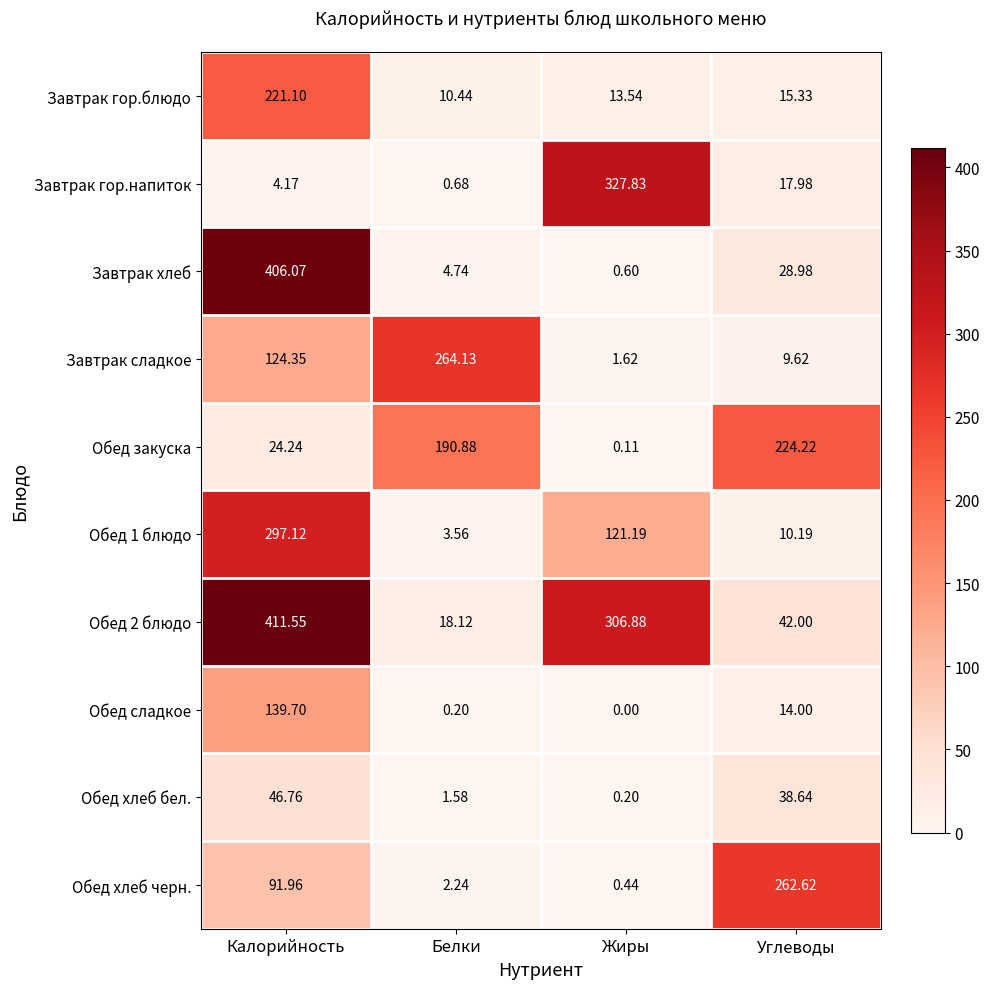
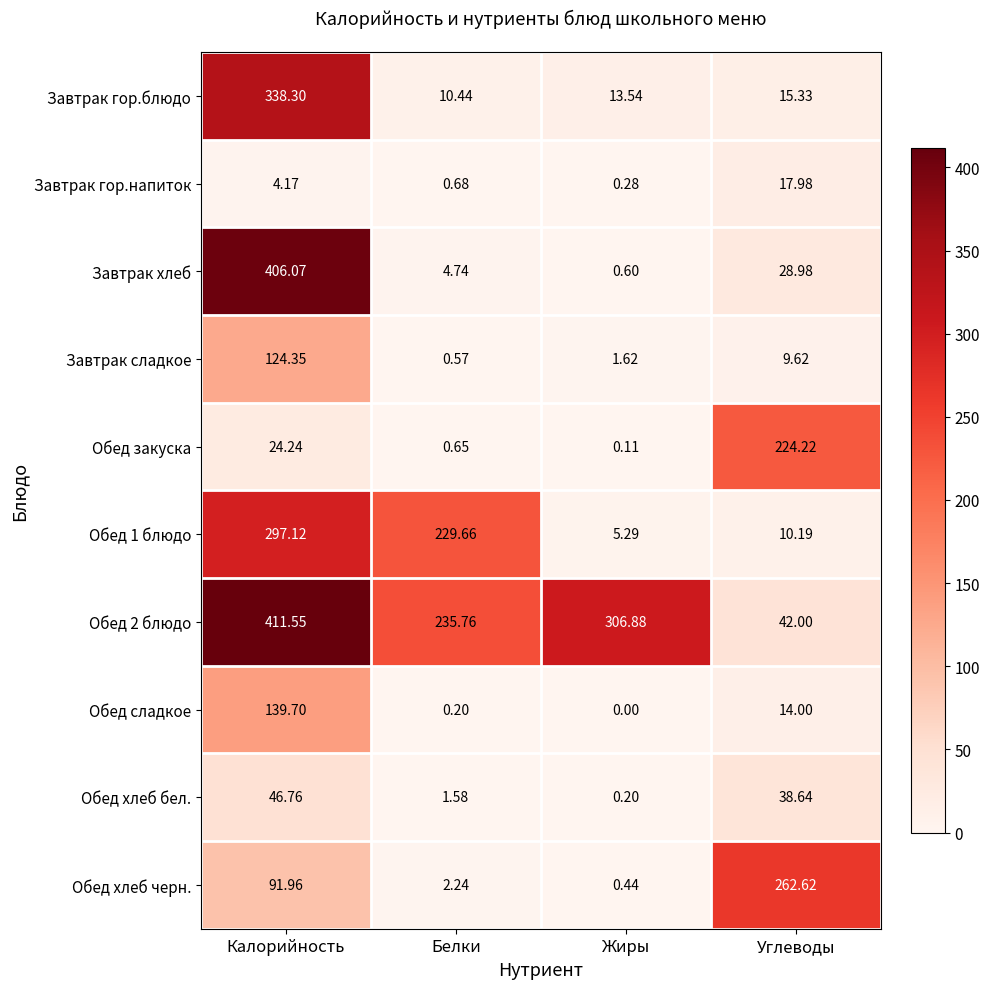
  {
    "Завтрак гор.блюдо": {
-     "Калорийность": 221.10,
+     "Калорийность": 338.30,
      "Белки": 10.44,
      "Жиры": 13.54,
      "Углеводы": 15.33
    },
    "Завтрак гор.напиток": {
      "Калорийность": 4.17,
      "Белки": 0.68,
-     "Жиры": 327.83,
+     "Жиры": 0.28,
      "Углеводы": 17.98
    },
    "Завтрак хлеб": {
      "Калорийность": 406.07,
      "Белки": 4.74,
      "Жиры": 0.60,
      "Углеводы": 28.98
    },
    "Завтрак сладкое": {
      "Калорийность": 124.35,
-     "Белки": 264.13,
+     "Белки": 0.57,
      "Жиры": 1.62,
      "Углеводы": 9.62
    },
    "Обед закуска": {
      "Калорийность": 24.24,
-     "Белки": 190.88,
+     "Белки": 0.65,
      "Жиры": 0.11,
      "Углеводы": 224.22
    },
    "Обед 1 блюдо": {
      "Калорийность": 297.12,
-     "Белки": 3.56,
-     "Жиры": 121.19,
+     "Белки": 229.66,
+     "Жиры": 5.29,
      "Углеводы": 10.19
    },
    "Обед 2 блюдо": {
      "Калорийность": 411.55,
-     "Белки": 18.12,
+     "Белки": 235.76,
      "Жиры": 306.88,
      "Углеводы": 42.00
    },
    "Обед сладкое": {
      "Калорийность": 139.70,
      "Белки": 0.20,
      "Жиры": 0.00,
      "Углеводы": 14.00
    },
    "Обед хлеб бел.": {
      "Калорийность": 46.76,
      "Белки": 1.58,
      "Жиры": 0.20,
      "Углеводы": 38.64
    },
    "Обед хлеб черн.": {
      "Калорийность": 91.96,
      "Белки": 2.24,
      "Жиры": 0.44,
      "Углеводы": 262.62
    }
  }
